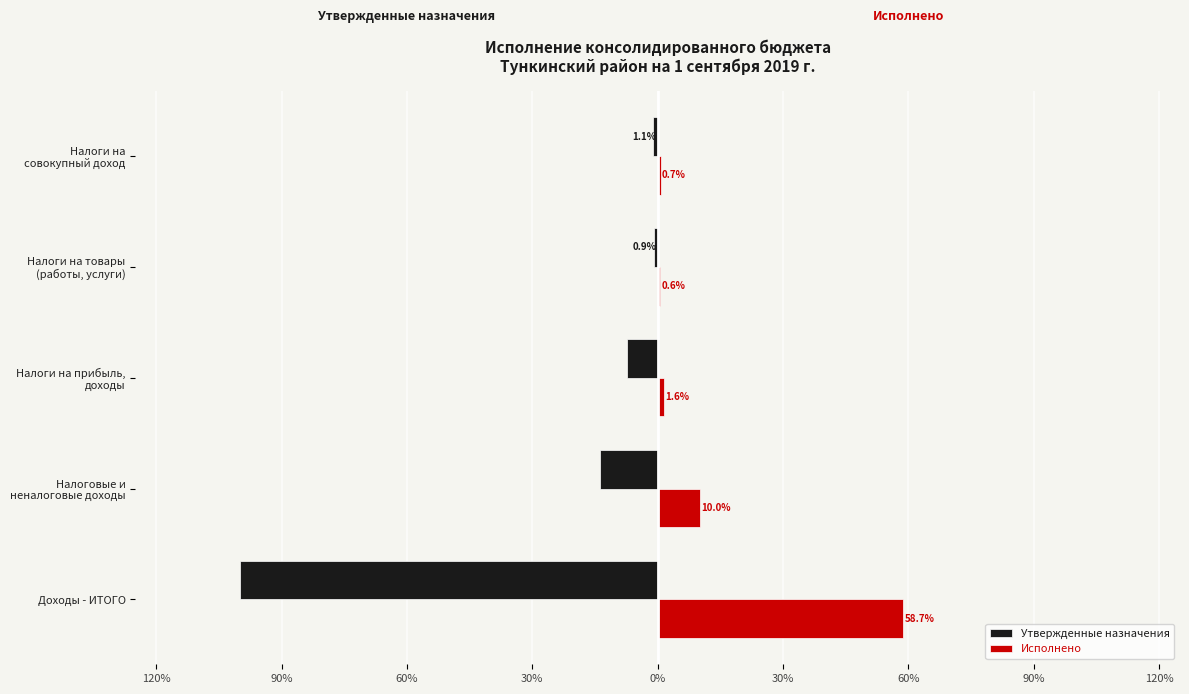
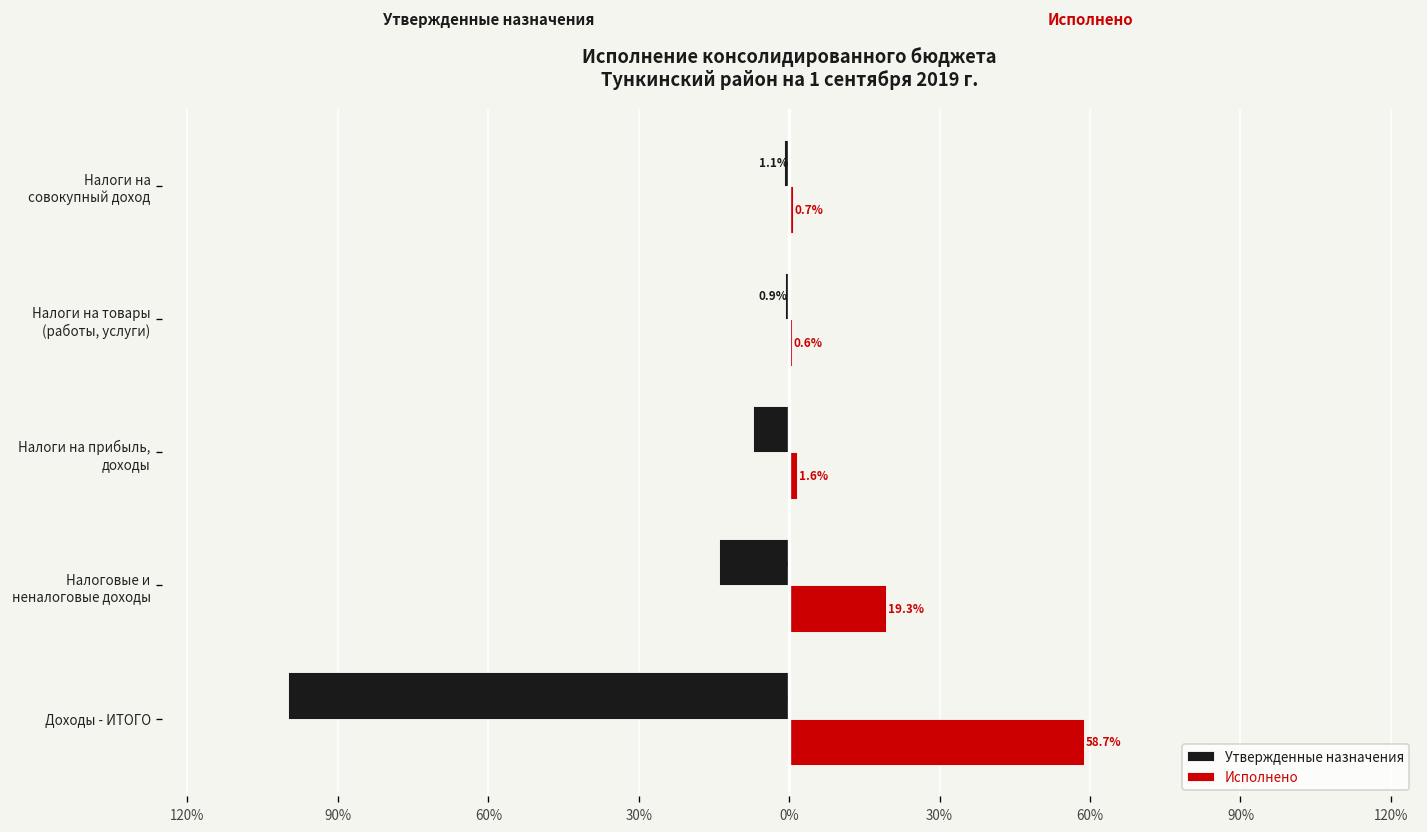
  {
    "Исполнено": {
      "Налоги на совокупный доход": "0.7%",
      "Налоги на товары (работы, услуги)": "0.6%",
      "Налоги на прибыль, доходы": "1.6%",
-     "Налоговые и неналоговые доходы": "10.0%",
+     "Налоговые и неналоговые доходы": "19.3%",
      "Доходы - ИТОГО": "58.7%"
    }
  }
